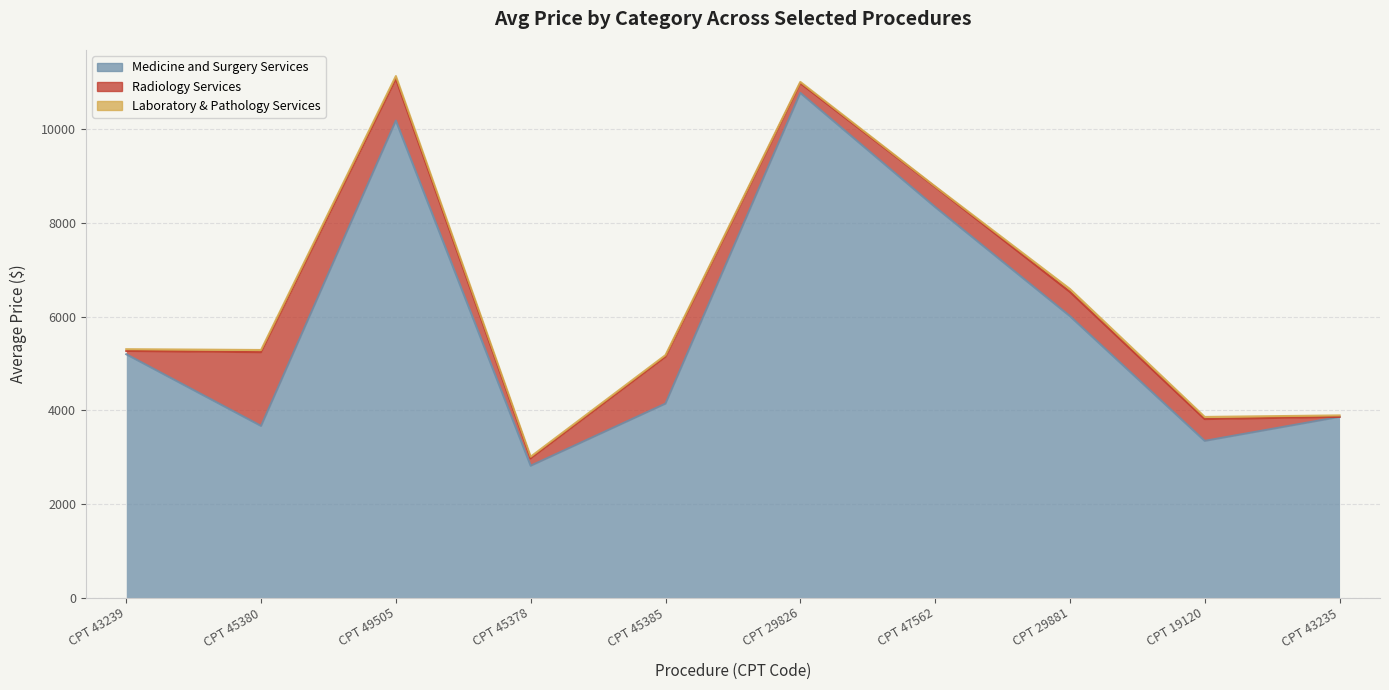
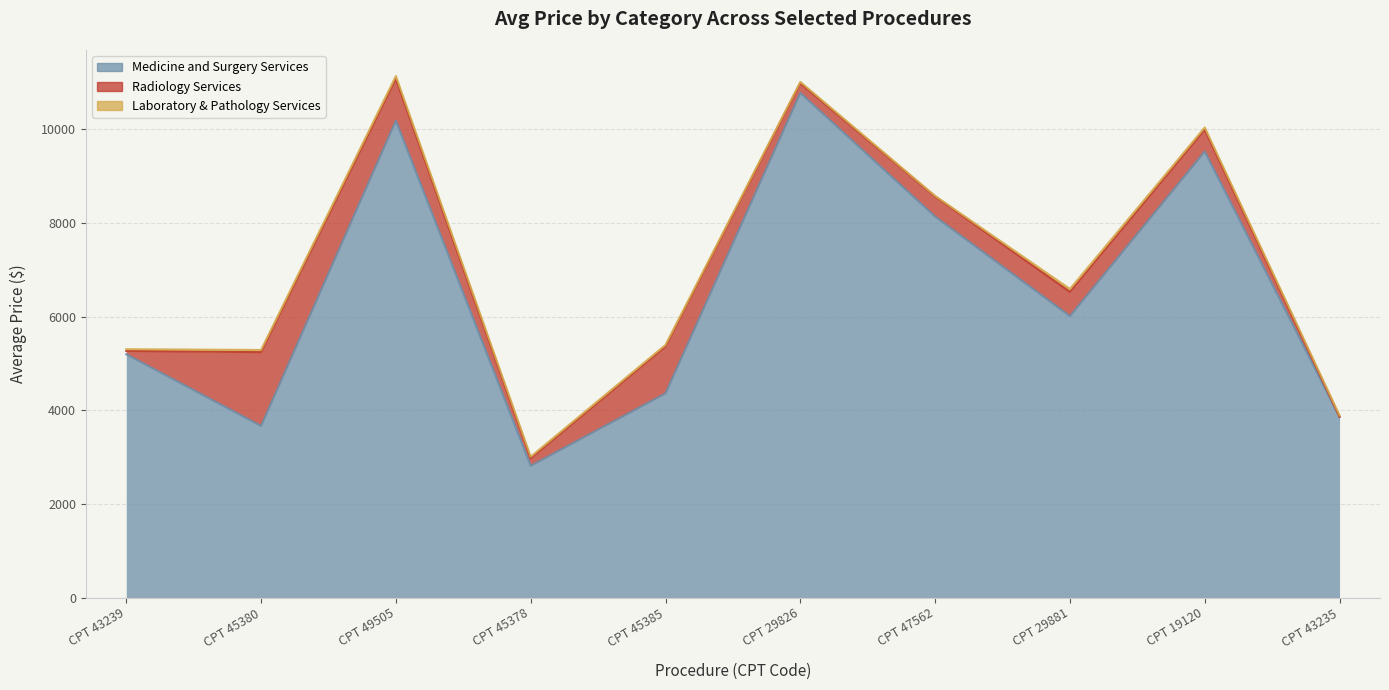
  {
    "Medicine and Surgery Services": {
      "CPT 43239": 5200,
      "CPT 45380": 3700,
      "CPT 49505": 10200,
      "CPT 45378": 2800,
-     "CPT 45385": 4100,
+     "CPT 45385": 4400,
      "CPT 29826": 10800,
-     "CPT 47562": 8300,
+     "CPT 47562": 8100,
      "CPT 29881": 6000,
-     "CPT 19120": 3300
+     "CPT 19120": 9500
    },
    "Radiology Services": {
      "CPT 49505": 900,
      "CPT 29881": 500
    },
    "Laboratory & Pathology Services": {
      "CPT 49505": 100,
      "CPT 29881": 100
    }
  }
